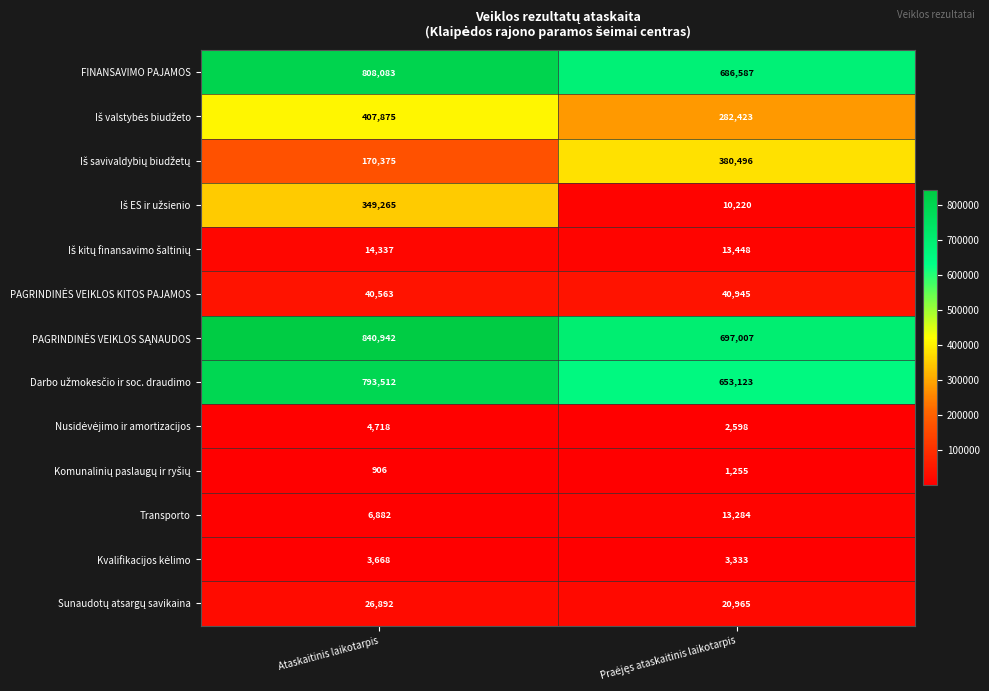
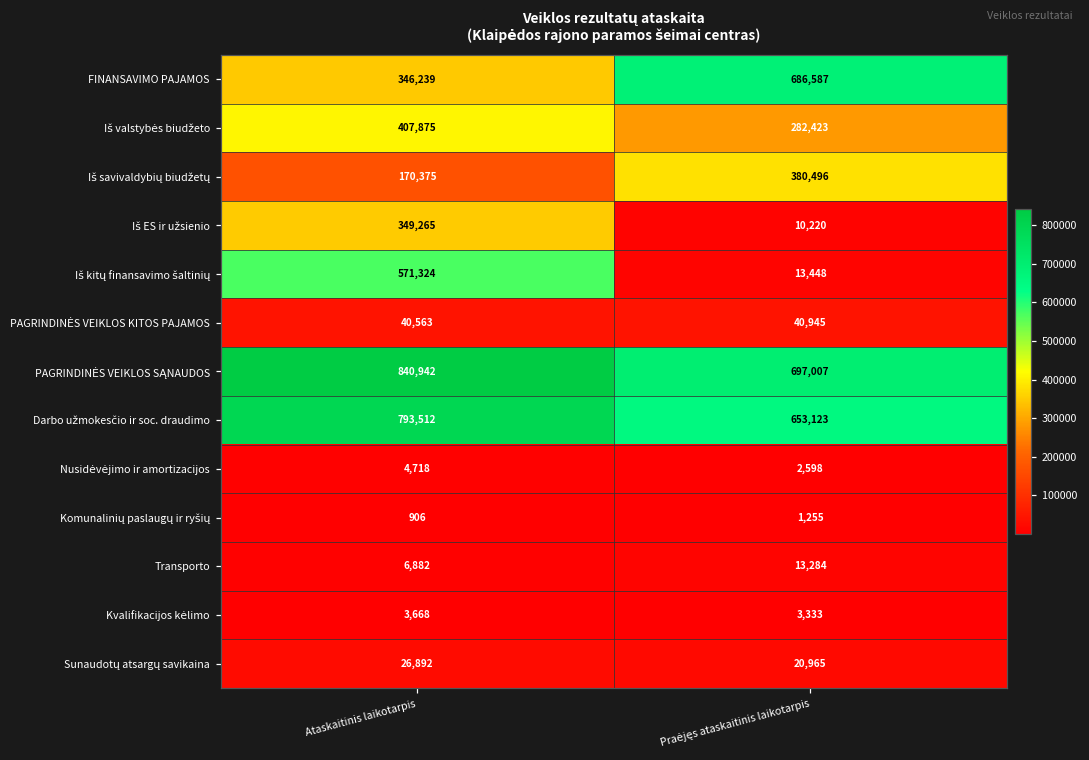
  {
    "FINANSAVIMO PAJAMOS": {
-     "Ataskaitinis laikotarpis": "808,083",
+     "Ataskaitinis laikotarpis": "346,239",
      "Praėjęs ataskaitinis laikotarpis": "686,587"
    },
    "Iš valstybės biudžeto": {
      "Ataskaitinis laikotarpis": "407,875",
      "Praėjęs ataskaitinis laikotarpis": "282,423"
    },
    "Iš savivaldybių biudžetų": {
      "Ataskaitinis laikotarpis": "170,375",
      "Praėjęs ataskaitinis laikotarpis": "380,496"
    },
    "Iš ES ir užsienio": {
      "Ataskaitinis laikotarpis": "349,265",
      "Praėjęs ataskaitinis laikotarpis": "10,220"
    },
    "Iš kitų finansavimo šaltinių": {
-     "Ataskaitinis laikotarpis": "14,337",
+     "Ataskaitinis laikotarpis": "571,324",
      "Praėjęs ataskaitinis laikotarpis": "13,448"
    },
    "PAGRINDINĖS VEIKLOS KITOS PAJAMOS": {
      "Ataskaitinis laikotarpis": "40,563",
      "Praėjęs ataskaitinis laikotarpis": "40,945"
    },
    "PAGRINDINĖS VEIKLOS SĄNAUDOS": {
      "Ataskaitinis laikotarpis": "840,942",
      "Praėjęs ataskaitinis laikotarpis": "697,007"
    },
    "Darbo užmokesčio ir soc. draudimo": {
      "Ataskaitinis laikotarpis": "793,512",
      "Praėjęs ataskaitinis laikotarpis": "653,123"
    },
    "Nusidėvėjimo ir amortizacijos": {
      "Ataskaitinis laikotarpis": "4,718",
      "Praėjęs ataskaitinis laikotarpis": "2,598"
    },
    "Komunalinių paslaugų ir ryšių": {
      "Ataskaitinis laikotarpis": "906",
      "Praėjęs ataskaitinis laikotarpis": "1,255"
    },
    "Transporto": {
      "Ataskaitinis laikotarpis": "6,882",
      "Praėjęs ataskaitinis laikotarpis": "13,284"
    },
    "Kvalifikacijos kėlimo": {
      "Ataskaitinis laikotarpis": "3,668",
      "Praėjęs ataskaitinis laikotarpis": "3,333"
    },
    "Sunaudotų atsargų savikaina": {
      "Ataskaitinis laikotarpis": "26,892",
      "Praėjęs ataskaitinis laikotarpis": "20,965"
    }
  }
